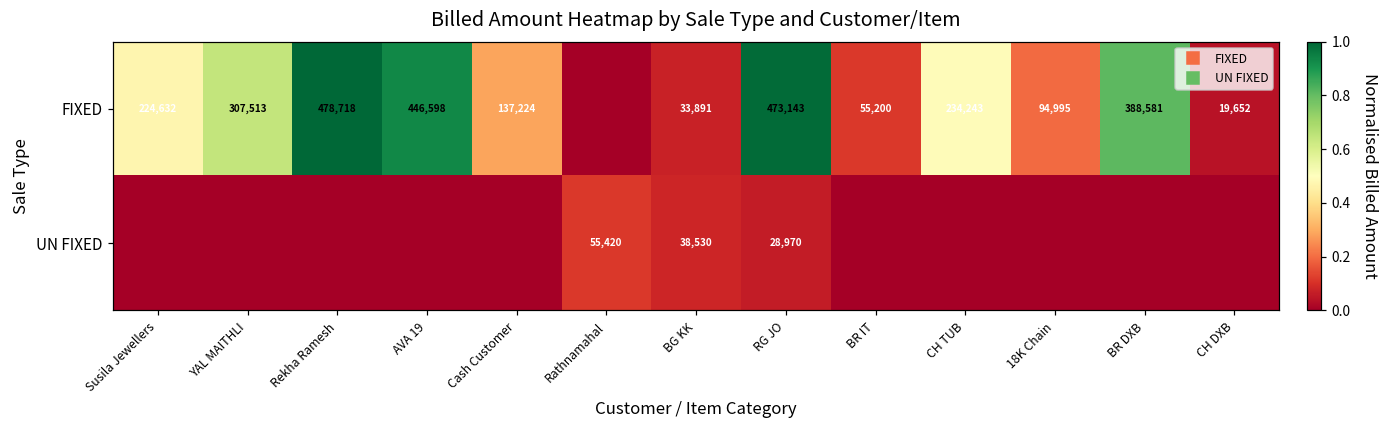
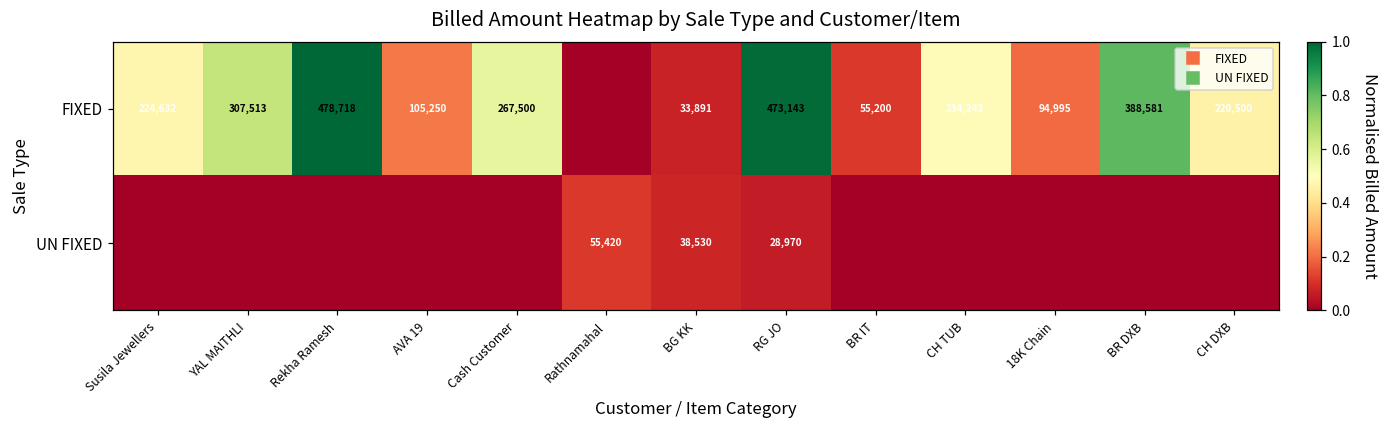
  {
    "FIXED": {
      "Susila Jewellers": "224,632",
      "YAL MAITHLI": "307,513",
      "Rekha Ramesh": "478,718",
-     "AVA 19": "446,598",
-     "Cash Customer": "137,224",
+     "AVA 19": "105,250",
+     "Cash Customer": "267,500",
      "BG KK": "33,891",
      "RG JO": "473,143",
      "BR IT": "55,200",
      "CH TUB": "234,243",
      "18K Chain": "94,995",
      "BR DXB": "388,581",
-     "CH DXB": "19,652"
+     "CH DXB": "220,500"
    },
    "UN FIXED": {
      "Rathnamahal": "55,420",
      "BG KK": "38,530",
      "RG JO": "28,970"
    }
  }
